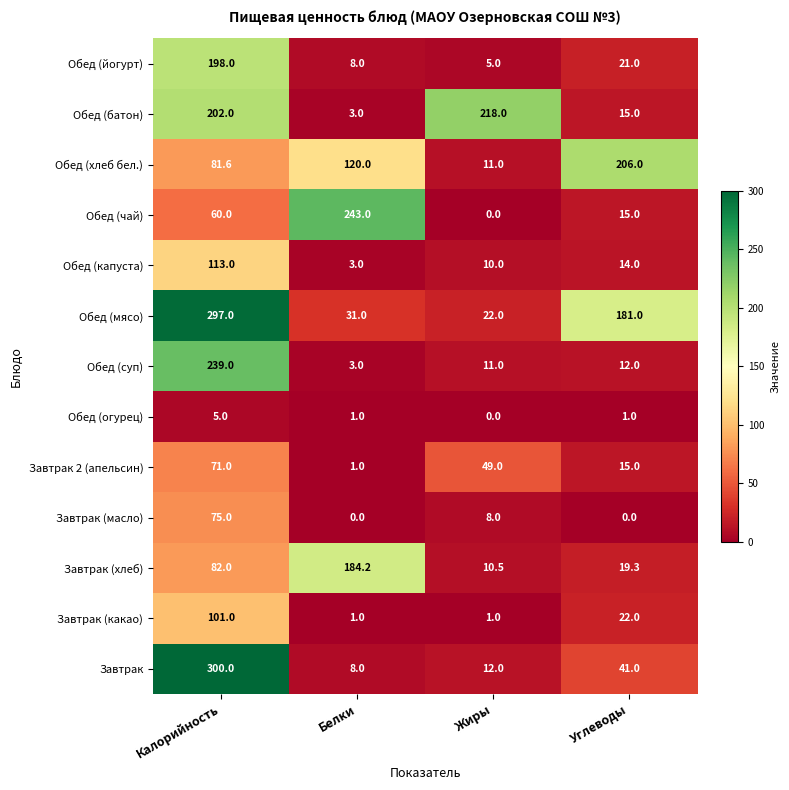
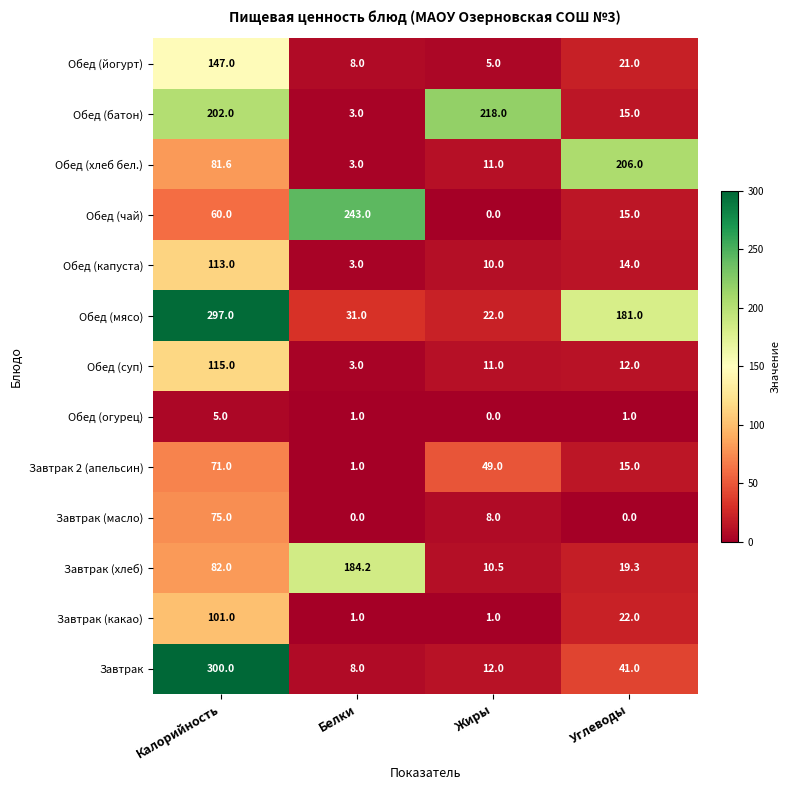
  {
    "Обед (йогурт)": {
-     "Калорийность": 198.0,
+     "Калорийность": 147.0,
      "Белки": 8.0,
      "Жиры": 5.0,
      "Углеводы": 21.0
    },
    "Обед (батон)": {
      "Калорийность": 202.0,
      "Белки": 3.0,
      "Жиры": 218.0,
      "Углеводы": 15.0
    },
    "Обед (хлеб бел.)": {
      "Калорийность": 81.6,
-     "Белки": 120.0,
+     "Белки": 3.0,
      "Жиры": 11.0,
      "Углеводы": 206.0
    },
    "Обед (чай)": {
      "Калорийность": 60.0,
      "Белки": 243.0,
      "Жиры": 0.0,
      "Углеводы": 15.0
    },
    "Обед (капуста)": {
      "Калорийность": 113.0,
      "Белки": 3.0,
      "Жиры": 10.0,
      "Углеводы": 14.0
    },
    "Обед (мясо)": {
      "Калорийность": 297.0,
      "Белки": 31.0,
      "Жиры": 22.0,
      "Углеводы": 181.0
    },
    "Обед (суп)": {
-     "Калорийность": 239.0,
+     "Калорийность": 115.0,
      "Белки": 3.0,
      "Жиры": 11.0,
      "Углеводы": 12.0
    },
    "Обед (огурец)": {
      "Калорийность": 5.0,
      "Белки": 1.0,
      "Жиры": 0.0,
      "Углеводы": 1.0
    },
    "Завтрак 2 (апельсин)": {
      "Калорийность": 71.0,
      "Белки": 1.0,
      "Жиры": 49.0,
      "Углеводы": 15.0
    },
    "Завтрак (масло)": {
      "Калорийность": 75.0,
      "Белки": 0.0,
      "Жиры": 8.0,
      "Углеводы": 0.0
    },
    "Завтрак (хлеб)": {
      "Калорийность": 82.0,
      "Белки": 184.2,
      "Жиры": 10.5,
      "Углеводы": 19.3
    },
    "Завтрак (какао)": {
      "Калорийность": 101.0,
      "Белки": 1.0,
      "Жиры": 1.0,
      "Углеводы": 22.0
    },
    "Завтрак": {
      "Калорийность": 300.0,
      "Белки": 8.0,
      "Жиры": 12.0,
      "Углеводы": 41.0
    }
  }
